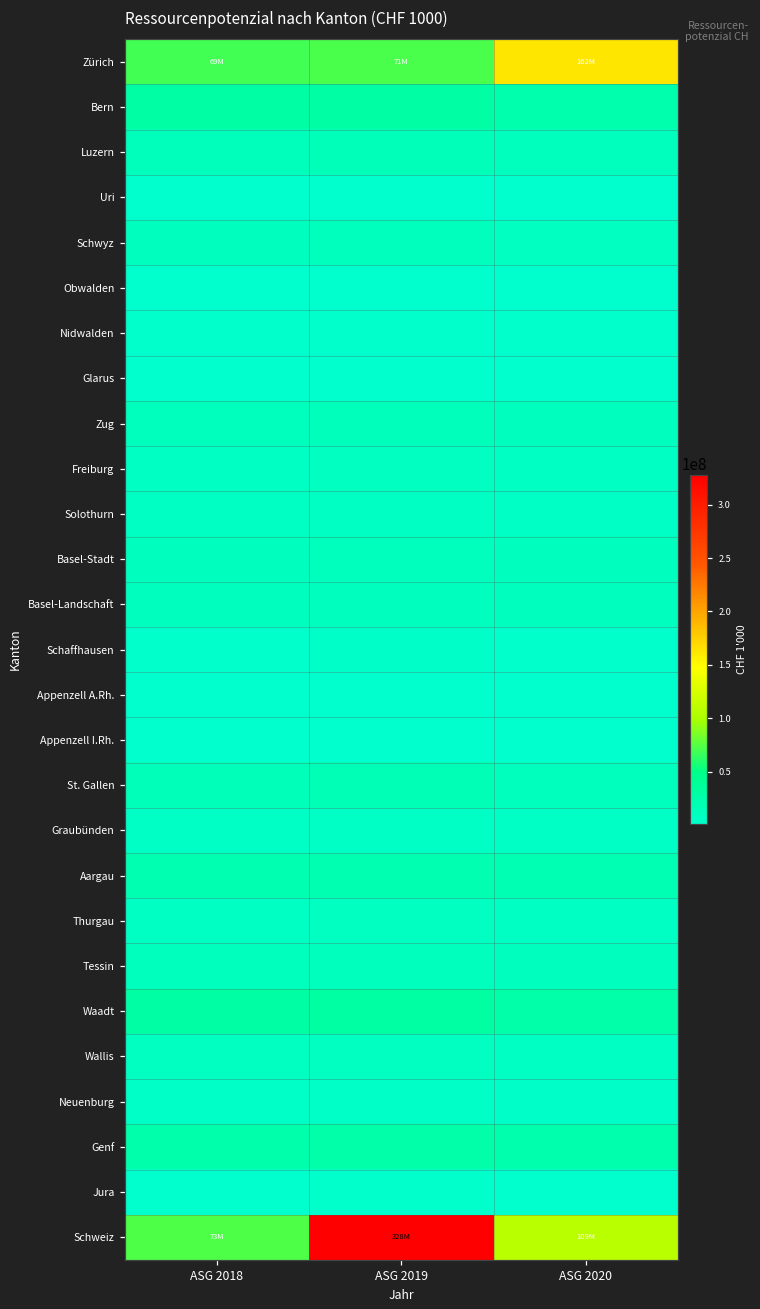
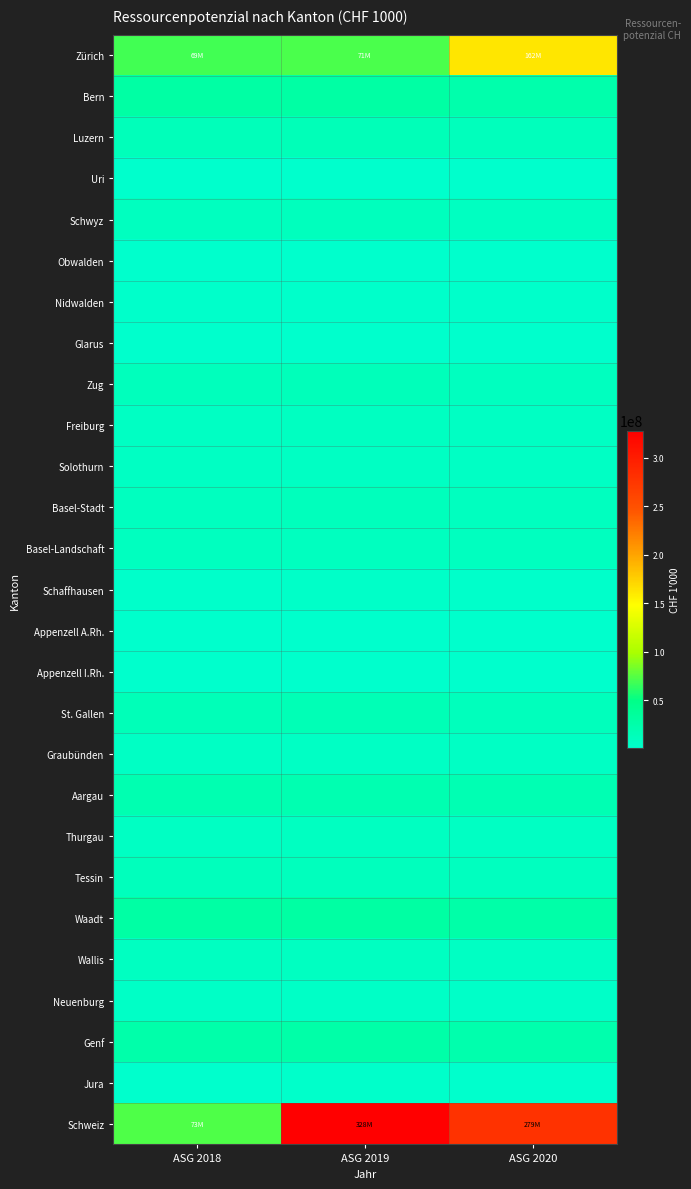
  {
    "Zürich": {
      "ASG 2018": "69M",
      "ASG 2019": "71M",
      "ASG 2020": "162M"
    },
    "Schweiz": {
      "ASG 2018": "73M",
      "ASG 2019": "328M",
-     "ASG 2020": "109M"
+     "ASG 2020": "279M"
    }
  }
